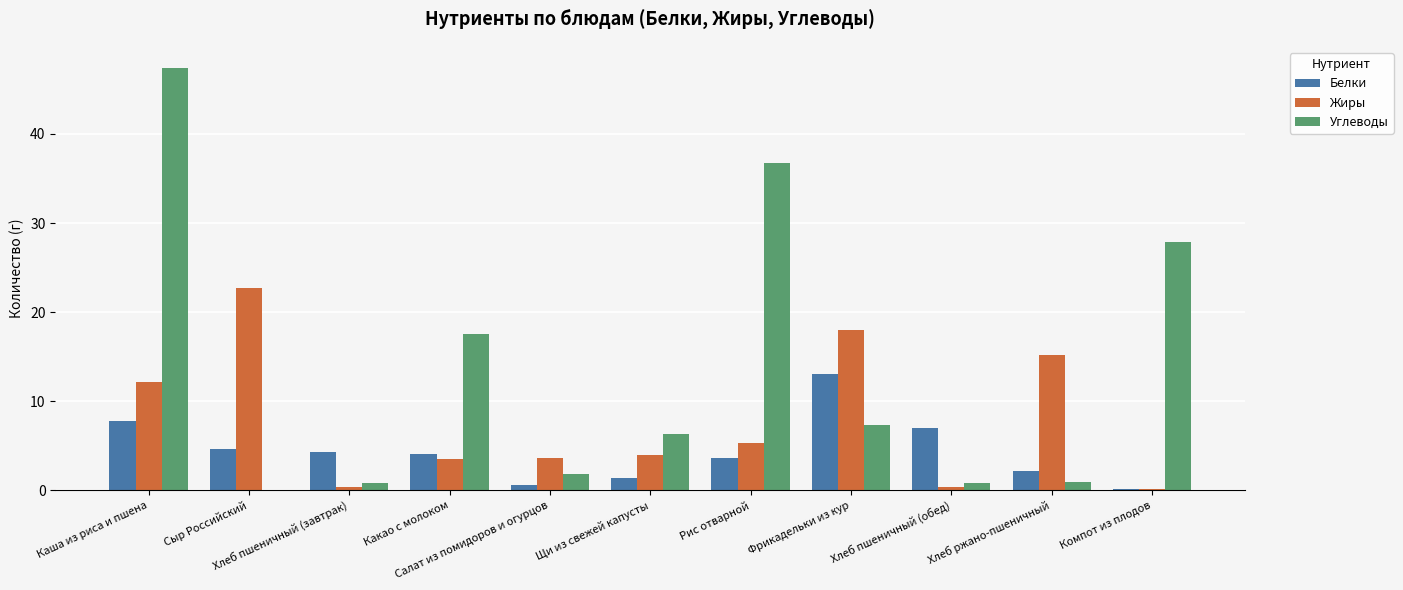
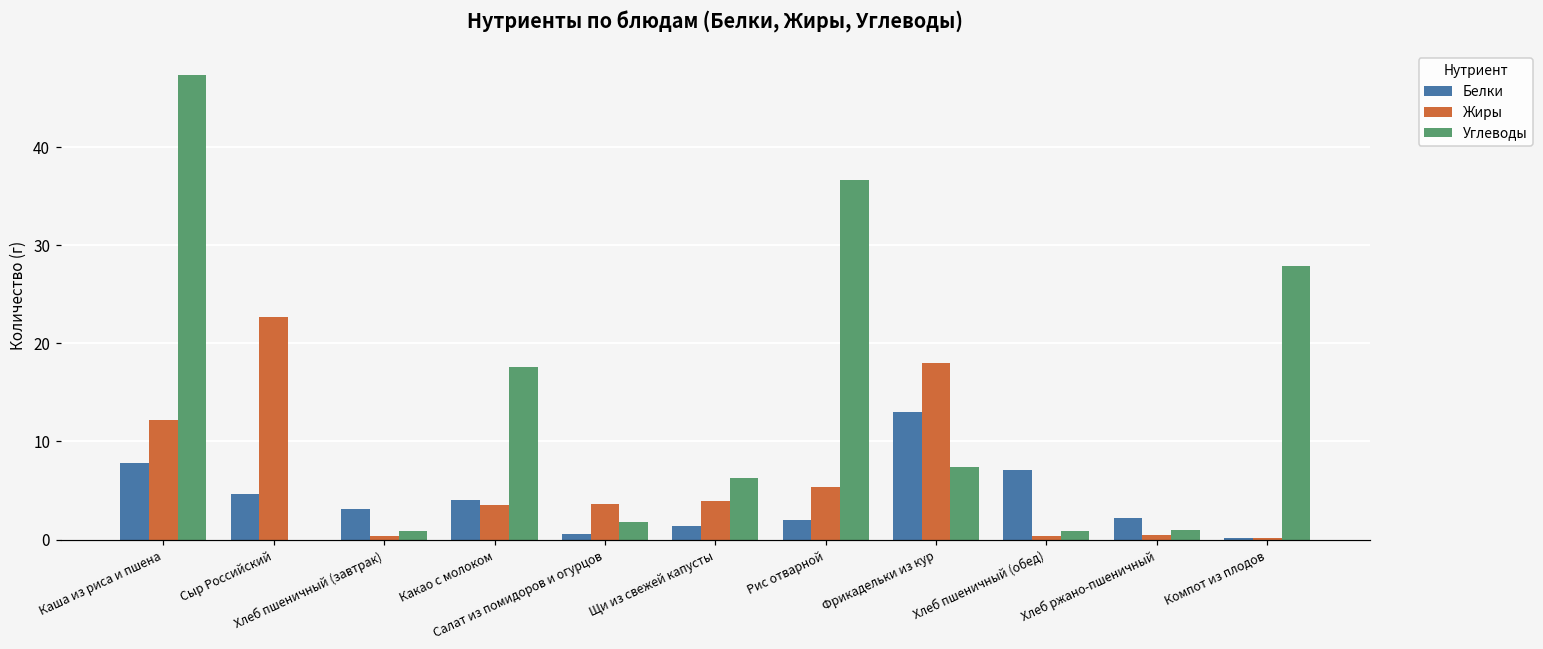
  {
    "Белки": {
      "Каша из риса и пшена": 8,
      "Сыр Российский": 5,
-     "Хлеб пшеничный (завтрак)": 4,
+     "Хлеб пшеничный (завтрак)": 3,
      "Какао с молоком": 4,
      "Салат из помидоров и огурцов": 1,
      "Щи из свежей капусты": 1,
-     "Рис отварной": 4,
+     "Рис отварной": 2,
      "Фрикадельки из кур": 13,
      "Хлеб пшеничный (обед)": 7,
      "Хлеб ржано-пшеничный": 2
    },
    "Жиры": {
      "Каша из риса и пшена": 12,
      "Сыр Российский": 23,
      "Хлеб пшеничный (завтрак)": 0,
      "Какао с молоком": 4,
      "Салат из помидоров и огурцов": 4,
      "Щи из свежей капусты": 4,
      "Рис отварной": 5,
      "Фрикадельки из кур": 18,
      "Хлеб пшеничный (обед)": 0,
-     "Хлеб ржано-пшеничный": 15
+     "Хлеб ржано-пшеничный": 0
    },
    "Углеводы": {
      "Каша из риса и пшена": 47,
      "Сыр Российский": 0,
      "Хлеб пшеничный (завтрак)": 1,
      "Какао с молоком": 18,
      "Салат из помидоров и огурцов": 2,
      "Щи из свежей капусты": 6,
      "Рис отварной": 37,
      "Фрикадельки из кур": 7,
      "Хлеб пшеничный (обед)": 1,
      "Хлеб ржано-пшеничный": 1,
      "Компот из плодов": 28
    }
  }
